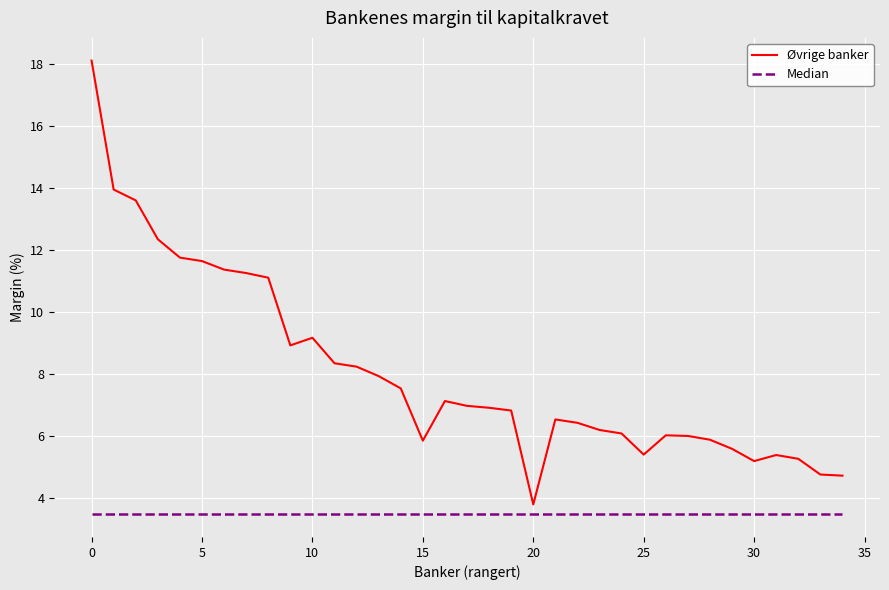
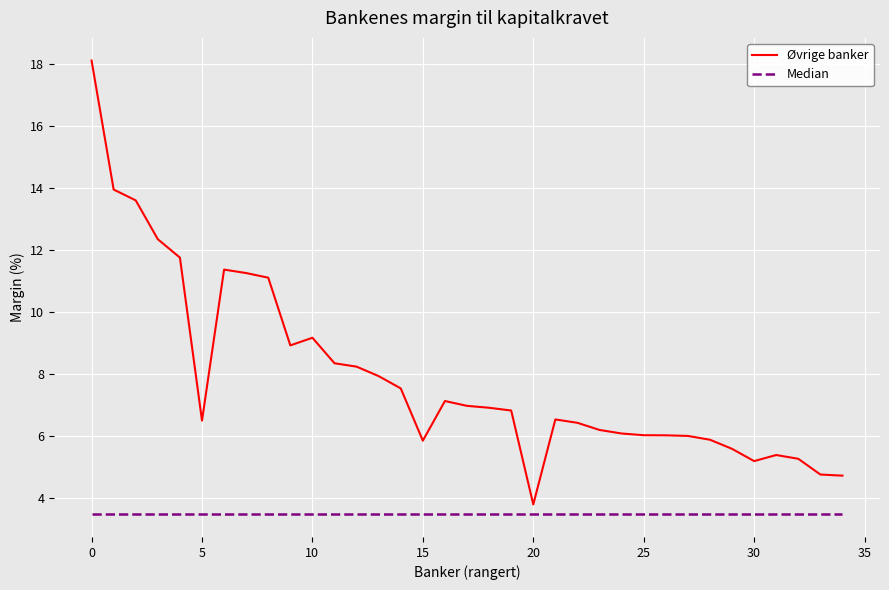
  {
    "Øvrige banker": {
      "0": 18.1,
-     "5": 11.7,
+     "5": 6.5,
      "10": 9.2,
      "15": 5.9,
      "20": 3.8,
-     "25": 5.4,
+     "25": 6.0,
      "30": 5.2
    },
    "Median": {
      "0": 3.5,
      "5": 3.5,
      "10": 3.5,
      "15": 3.5,
      "20": 3.5,
      "25": 3.5,
      "30": 3.5
    }
  }
